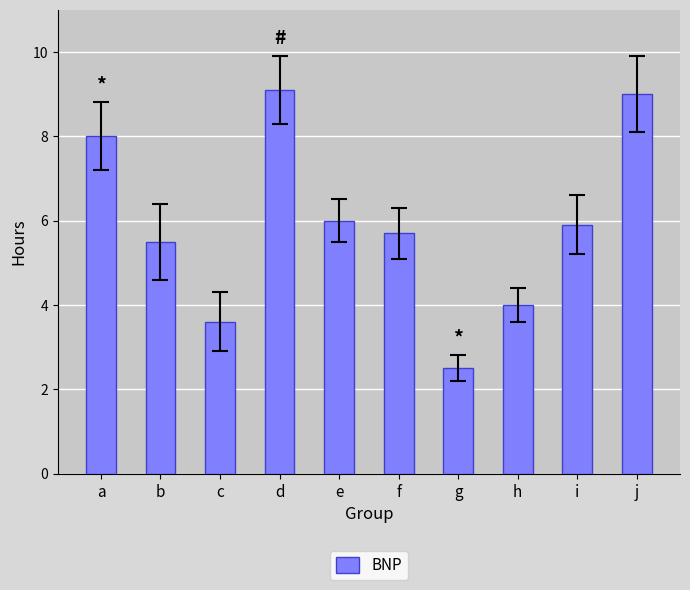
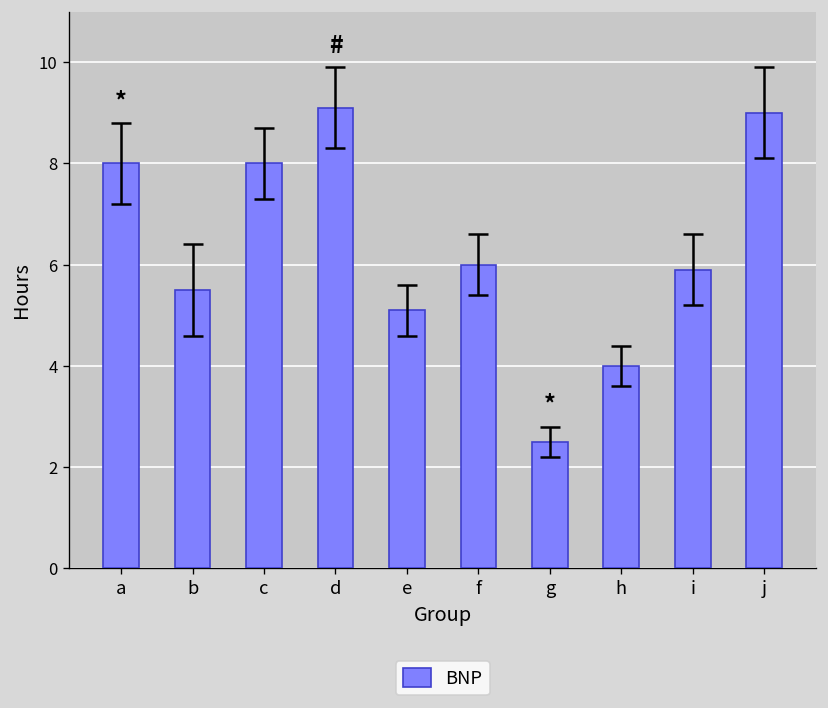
  {
    "BNP": {
      "a": 8.0,
      "b": 5.5,
-     "c": 3.6,
+     "c": 8.0,
      "d": 9.1,
-     "e": 6.0,
-     "f": 5.7,
+     "e": 5.1,
+     "f": 6.0,
      "g": 2.5,
      "h": 4.0,
      "i": 5.9,
      "j": 9.0
    }
  }
